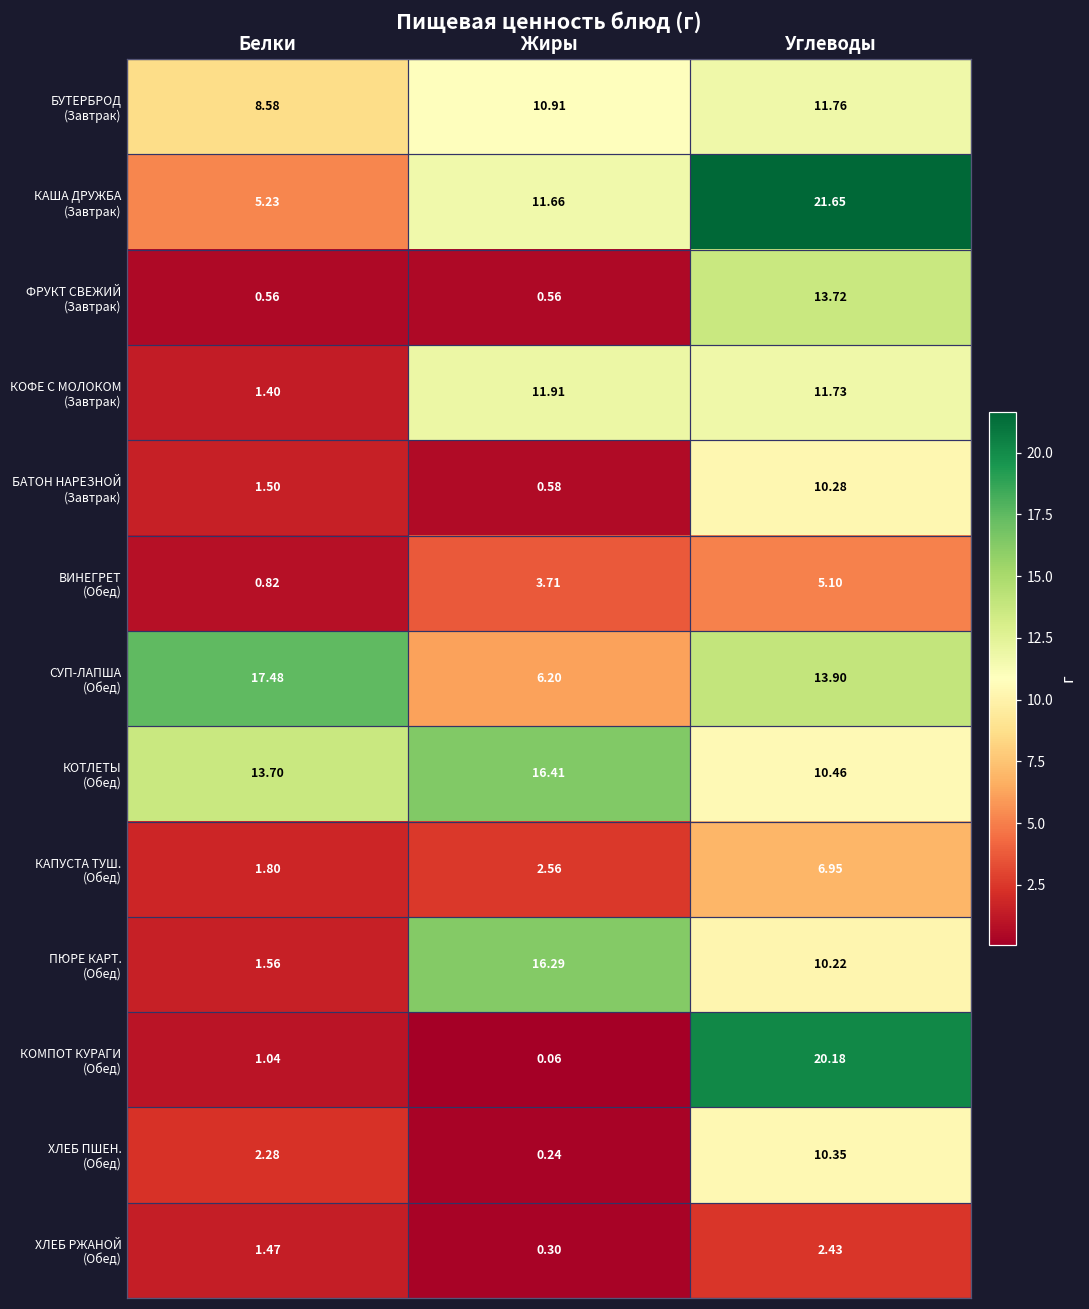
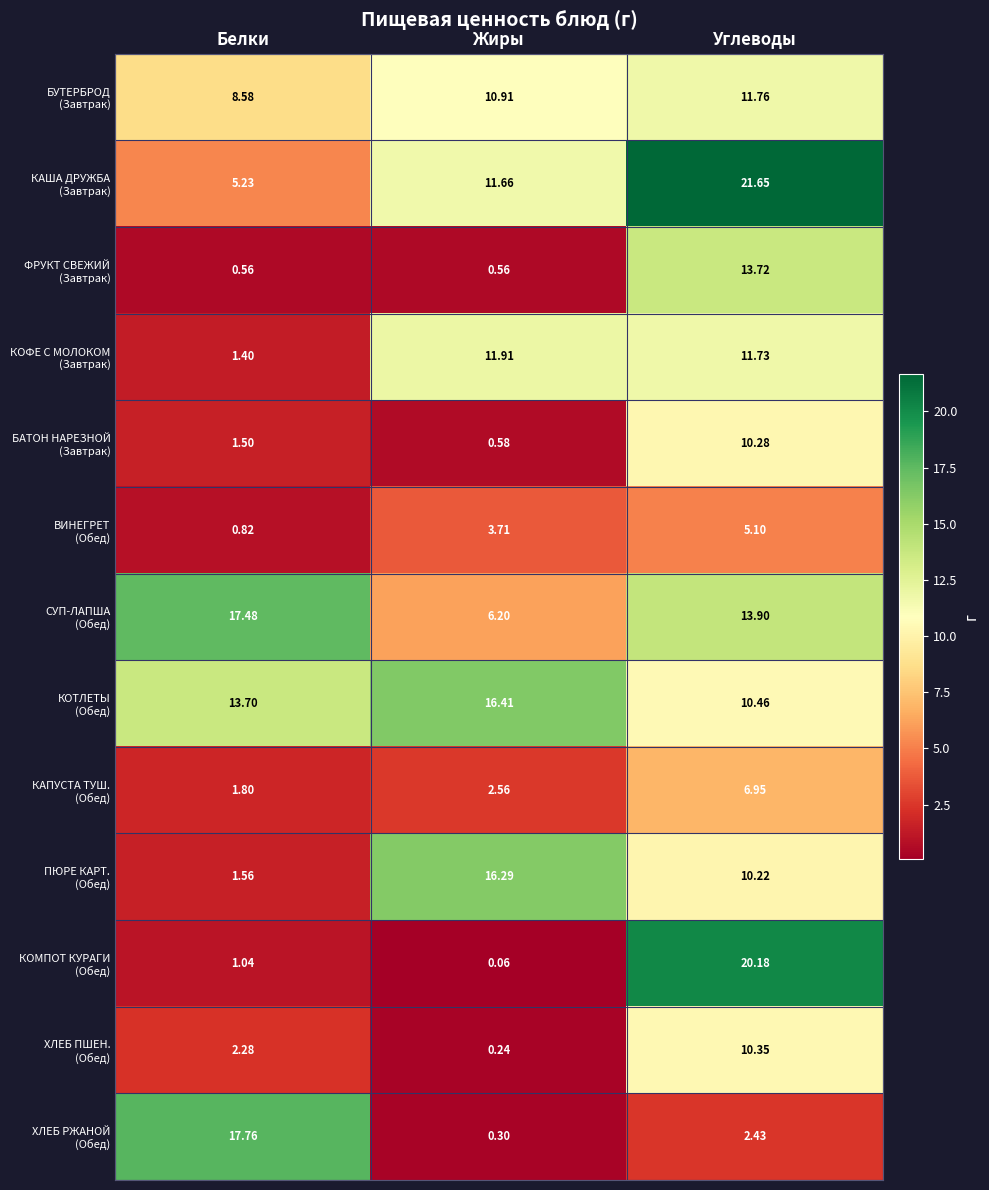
  {
    "БУТЕРБРОД (Завтрак)": {
      "Белки": 8.58,
      "Жиры": 10.91,
      "Углеводы": 11.76
    },
    "КАША ДРУЖБА (Завтрак)": {
      "Белки": 5.23,
      "Жиры": 11.66,
      "Углеводы": 21.65
    },
    "ФРУКТ СВЕЖИЙ (Завтрак)": {
      "Белки": 0.56,
      "Жиры": 0.56,
      "Углеводы": 13.72
    },
    "КОФЕ С МОЛОКОМ (Завтрак)": {
      "Белки": 1.40,
      "Жиры": 11.91,
      "Углеводы": 11.73
    },
    "БАТОН НАРЕЗНОЙ (Завтрак)": {
      "Белки": 1.50,
      "Жиры": 0.58,
      "Углеводы": 10.28
    },
    "ВИНЕГРЕТ (Обед)": {
      "Белки": 0.82,
      "Жиры": 3.71,
      "Углеводы": 5.10
    },
    "СУП-ЛАПША (Обед)": {
      "Белки": 17.48,
      "Жиры": 6.20,
      "Углеводы": 13.90
    },
    "КОТЛЕТЫ (Обед)": {
      "Белки": 13.70,
      "Жиры": 16.41,
      "Углеводы": 10.46
    },
    "КАПУСТА ТУШ. (Обед)": {
      "Белки": 1.80,
      "Жиры": 2.56,
      "Углеводы": 6.95
    },
    "ПЮРЕ КАРТ. (Обед)": {
      "Белки": 1.56,
      "Жиры": 16.29,
      "Углеводы": 10.22
    },
    "КОМПОТ КУРАГИ (Обед)": {
      "Белки": 1.04,
      "Жиры": 0.06,
      "Углеводы": 20.18
    },
    "ХЛЕБ ПШЕН. (Обед)": {
      "Белки": 2.28,
      "Жиры": 0.24,
      "Углеводы": 10.35
    },
    "ХЛЕБ РЖАНОЙ (Обед)": {
-     "Белки": 1.47,
+     "Белки": 17.76,
      "Жиры": 0.30,
      "Углеводы": 2.43
    }
  }
